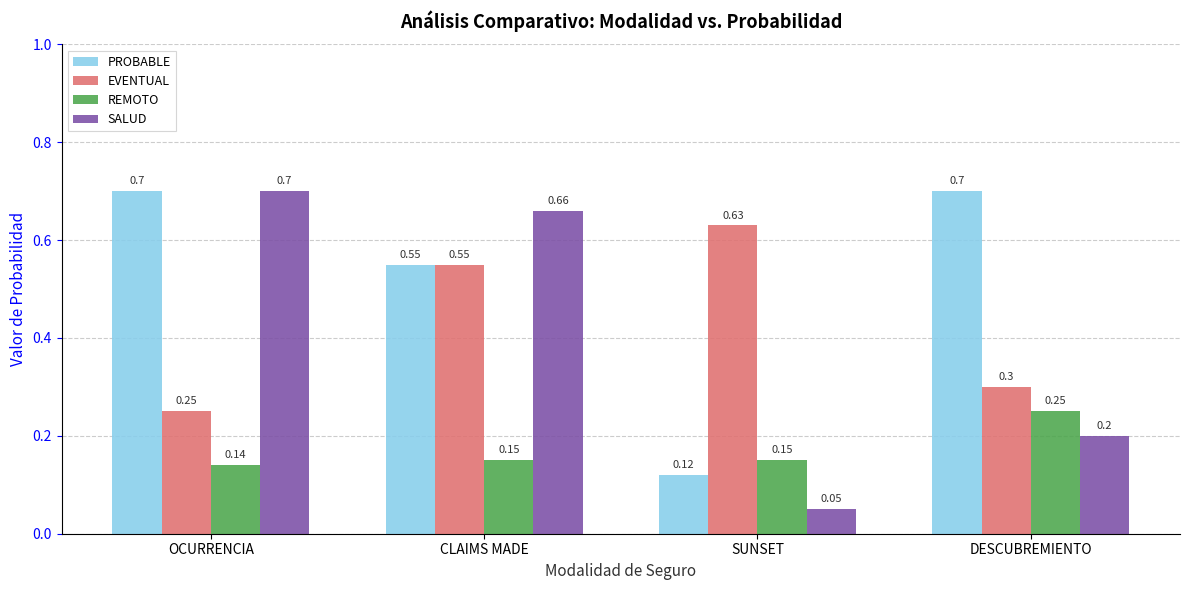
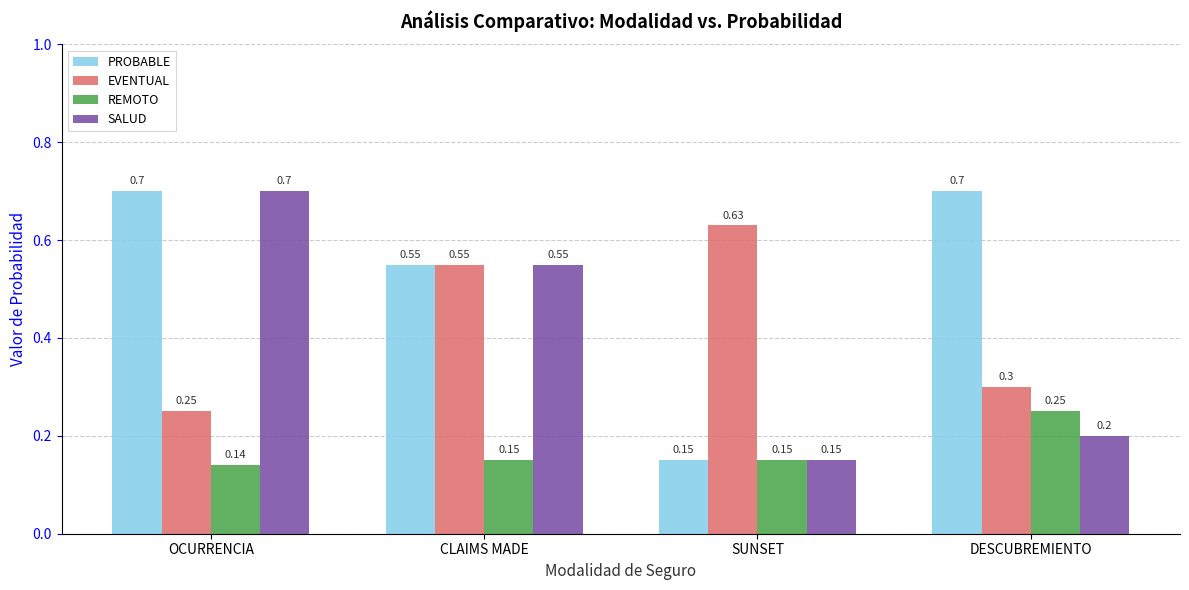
  {
    "PROBABLE": {
      "OCURRENCIA": 0.7,
      "CLAIMS MADE": 0.55,
-     "SUNSET": 0.12,
+     "SUNSET": 0.15,
      "DESCUBREMIENTO": 0.7
    },
    "EVENTUAL": {
      "OCURRENCIA": 0.25,
      "CLAIMS MADE": 0.55,
      "SUNSET": 0.63,
      "DESCUBREMIENTO": 0.3
    },
    "REMOTO": {
      "OCURRENCIA": 0.14,
      "CLAIMS MADE": 0.15,
      "SUNSET": 0.15,
      "DESCUBREMIENTO": 0.25
    },
    "SALUD": {
      "OCURRENCIA": 0.7,
-     "CLAIMS MADE": 0.66,
-     "SUNSET": 0.05,
+     "CLAIMS MADE": 0.55,
+     "SUNSET": 0.15,
      "DESCUBREMIENTO": 0.2
    }
  }
